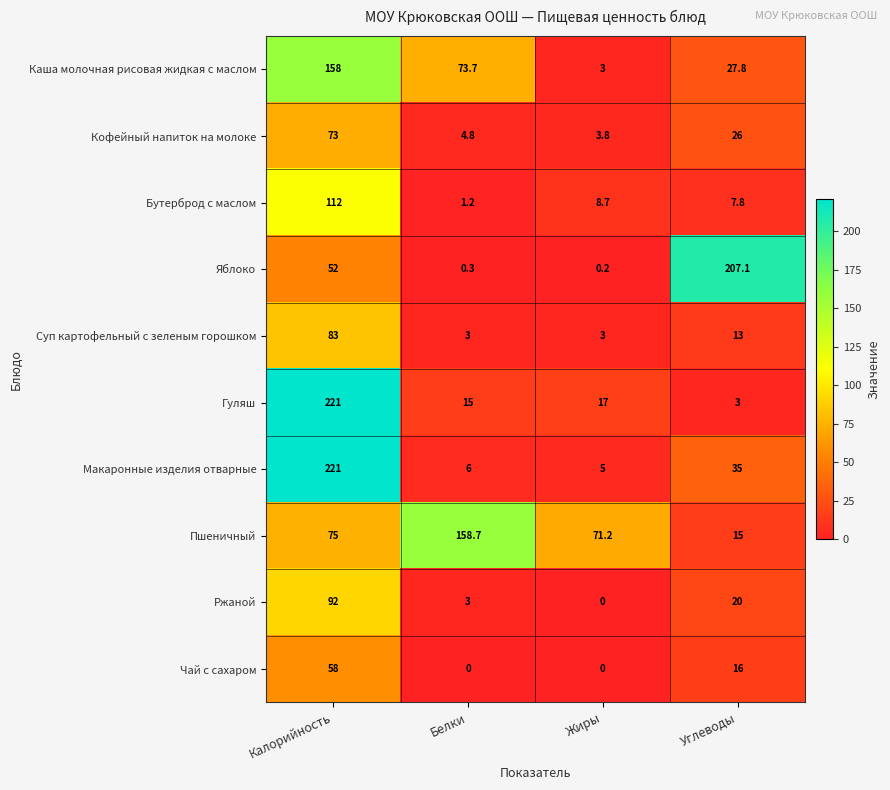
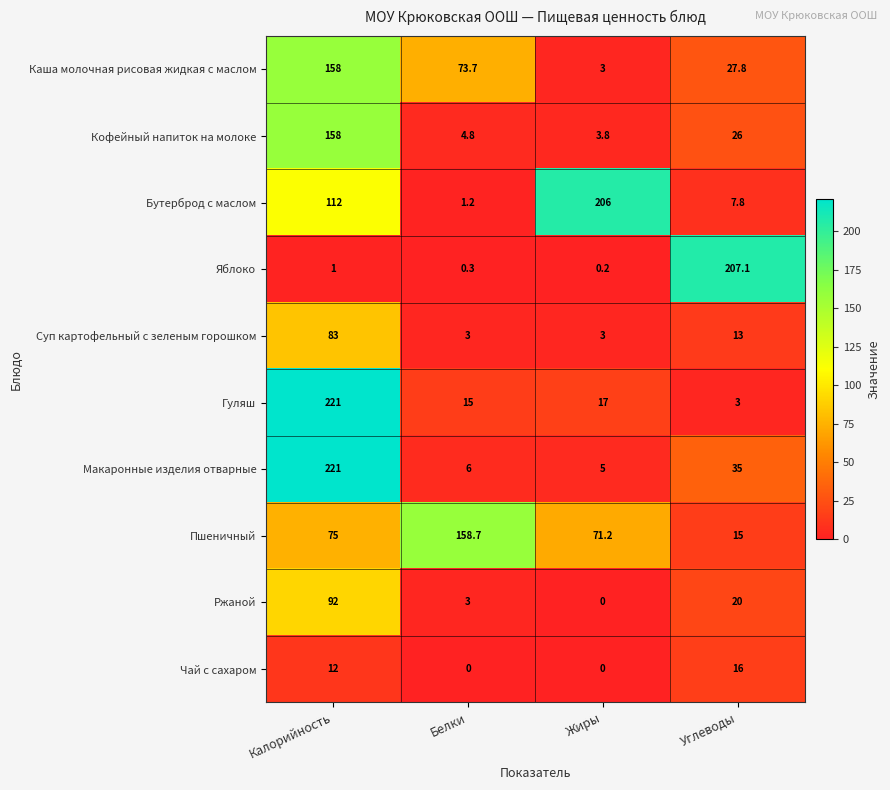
  {
    "Каша молочная рисовая жидкая с маслом": {
      "Калорийность": 158,
      "Белки": 73.7,
      "Жиры": 3,
      "Углеводы": 27.8
    },
    "Кофейный напиток на молоке": {
-     "Калорийность": 73,
+     "Калорийность": 158,
      "Белки": 4.8,
      "Жиры": 3.8,
      "Углеводы": 26
    },
    "Бутерброд с маслом": {
      "Калорийность": 112,
      "Белки": 1.2,
-     "Жиры": 8.7,
+     "Жиры": 206,
      "Углеводы": 7.8
    },
    "Яблоко": {
-     "Калорийность": 52,
+     "Калорийность": 1,
      "Белки": 0.3,
      "Жиры": 0.2,
      "Углеводы": 207.1
    },
    "Суп картофельный с зеленым горошком": {
      "Калорийность": 83,
      "Белки": 3,
      "Жиры": 3,
      "Углеводы": 13
    },
    "Гуляш": {
      "Калорийность": 221,
      "Белки": 15,
      "Жиры": 17,
      "Углеводы": 3
    },
    "Макаронные изделия отварные": {
      "Калорийность": 221,
      "Белки": 6,
      "Жиры": 5,
      "Углеводы": 35
    },
    "Пшеничный": {
      "Калорийность": 75,
      "Белки": 158.7,
      "Жиры": 71.2,
      "Углеводы": 15
    },
    "Ржаной": {
      "Калорийность": 92,
      "Белки": 3,
      "Жиры": 0,
      "Углеводы": 20
    },
    "Чай с сахаром": {
-     "Калорийность": 58,
+     "Калорийность": 12,
      "Белки": 0,
      "Жиры": 0,
      "Углеводы": 16
    }
  }
